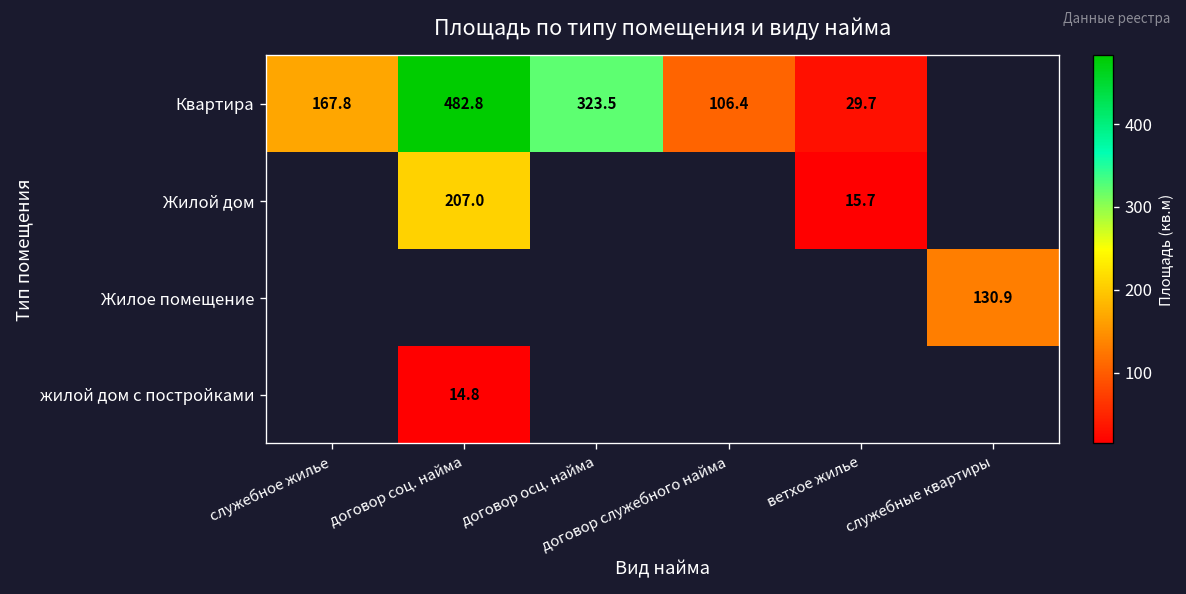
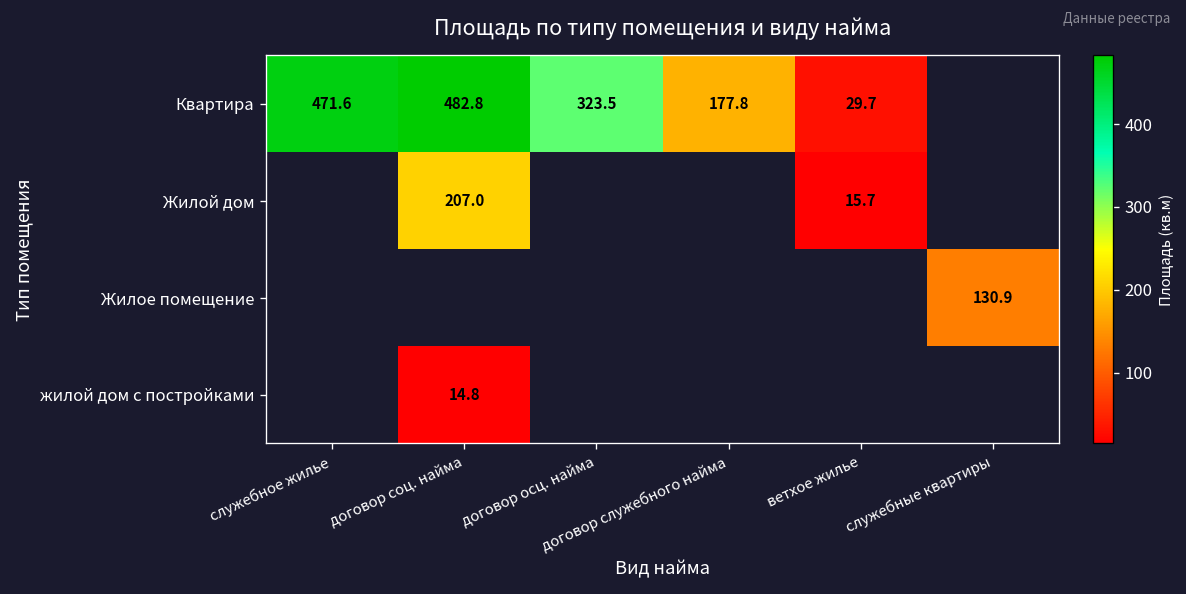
  {
    "Квартира": {
-     "служебное жилье": 167.8,
+     "служебное жилье": 471.6,
      "договор соц. найма": 482.8,
      "договор осц. найма": 323.5,
-     "договор служебного найма": 106.4,
+     "договор служебного найма": 177.8,
      "ветхое жилье": 29.7
    },
    "Жилой дом": {
      "договор соц. найма": 207.0,
      "ветхое жилье": 15.7
    },
    "Жилое помещение": {
      "служебные квартиры": 130.9
    },
    "жилой дом с постройками": {
      "договор соц. найма": 14.8
    }
  }
